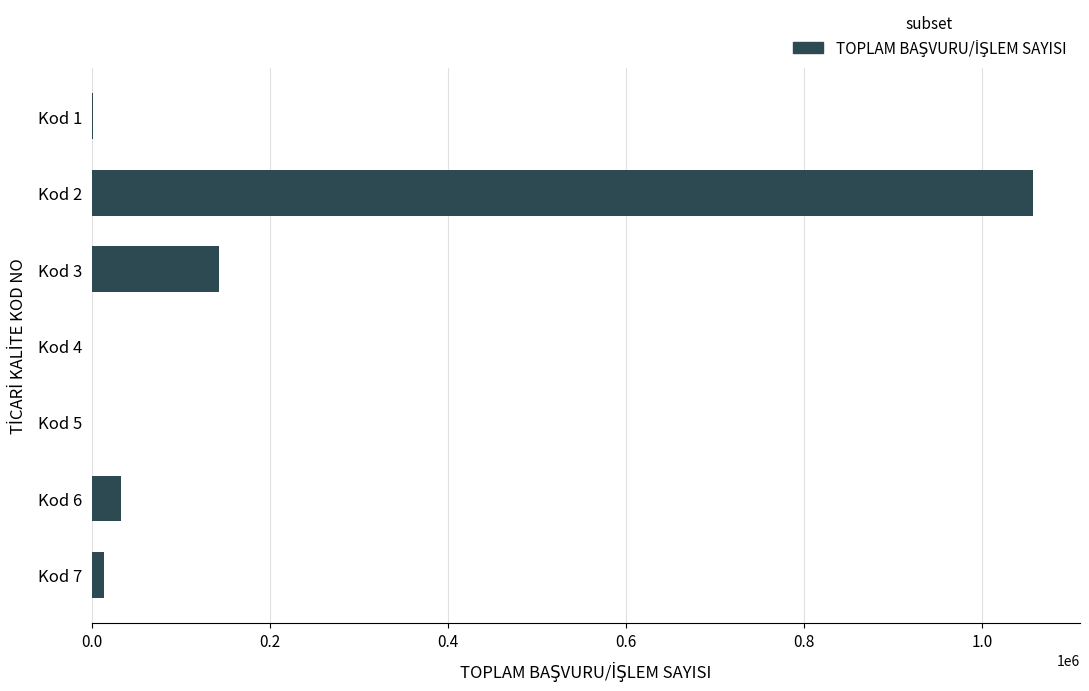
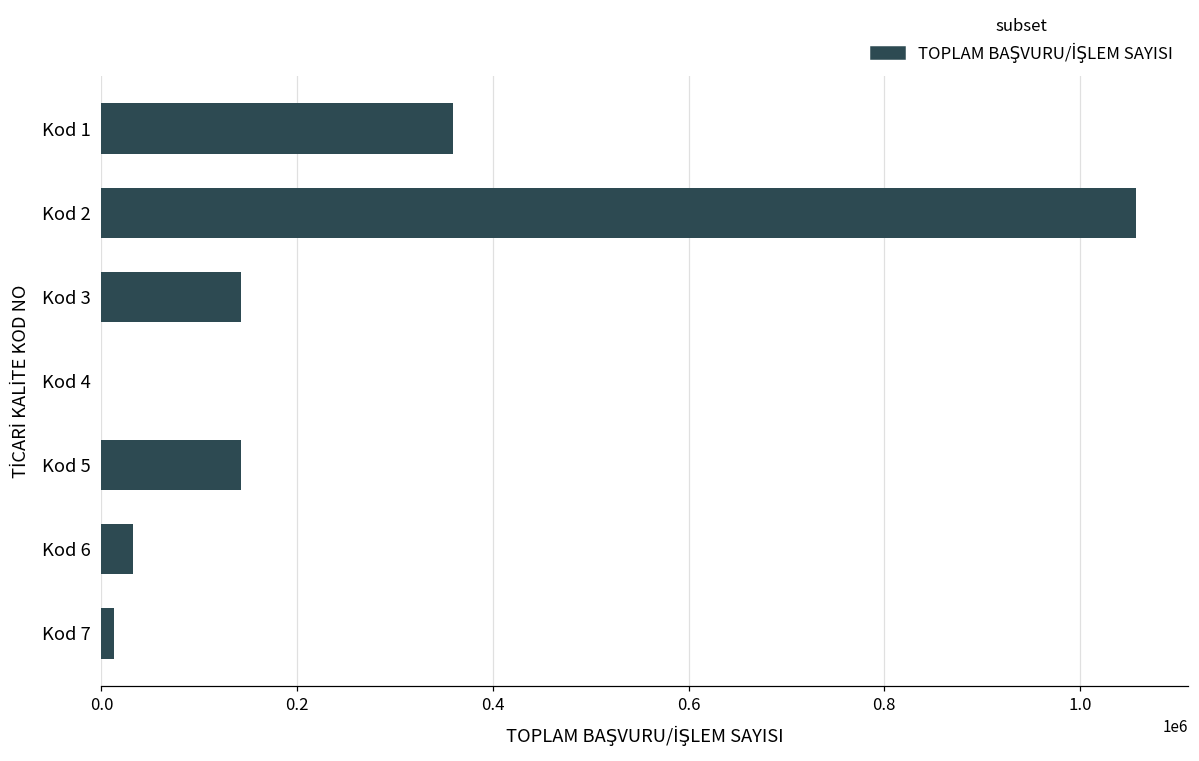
  {
-   "Kod 1": 0,
+   "Kod 1": 360000,
    "Kod 2": 1060000,
    "Kod 3": 140000,
-   "Kod 5": 0,
+   "Kod 5": 140000,
    "Kod 6": 30000,
    "Kod 7": 10000
  }
